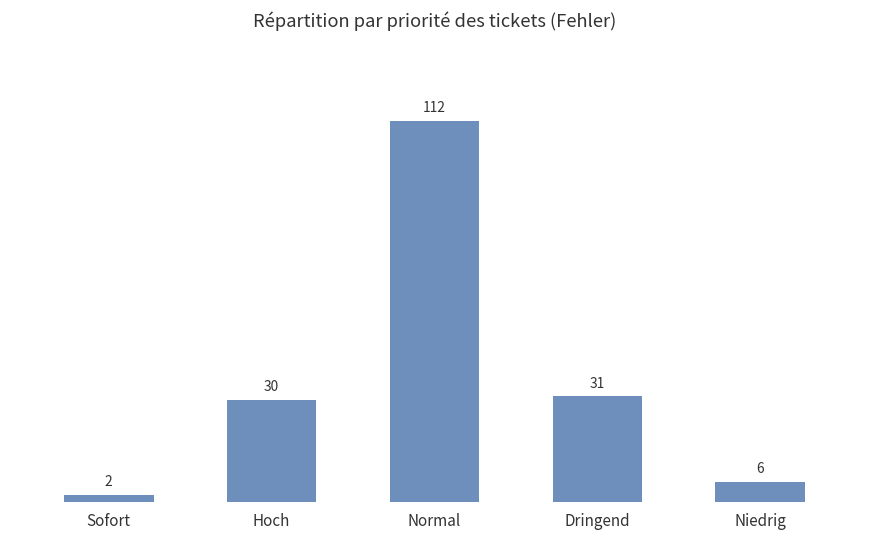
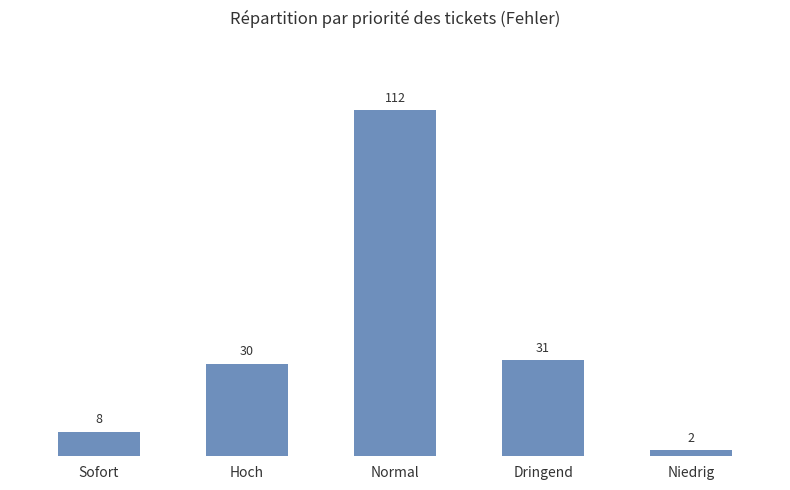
  {
-   "Sofort": 2,
+   "Sofort": 8,
    "Hoch": 30,
    "Normal": 112,
    "Dringend": 31,
-   "Niedrig": 6
+   "Niedrig": 2
  }
